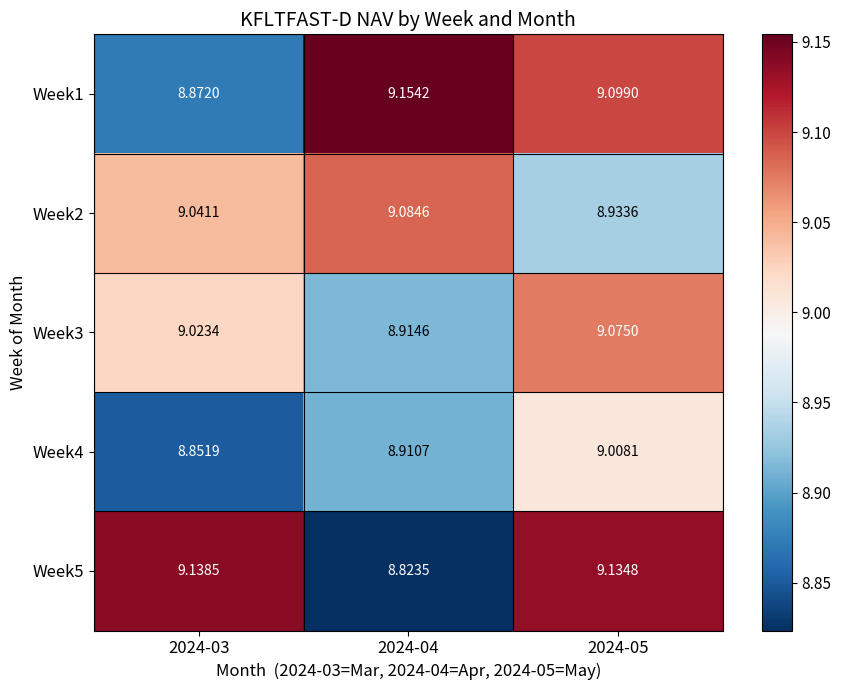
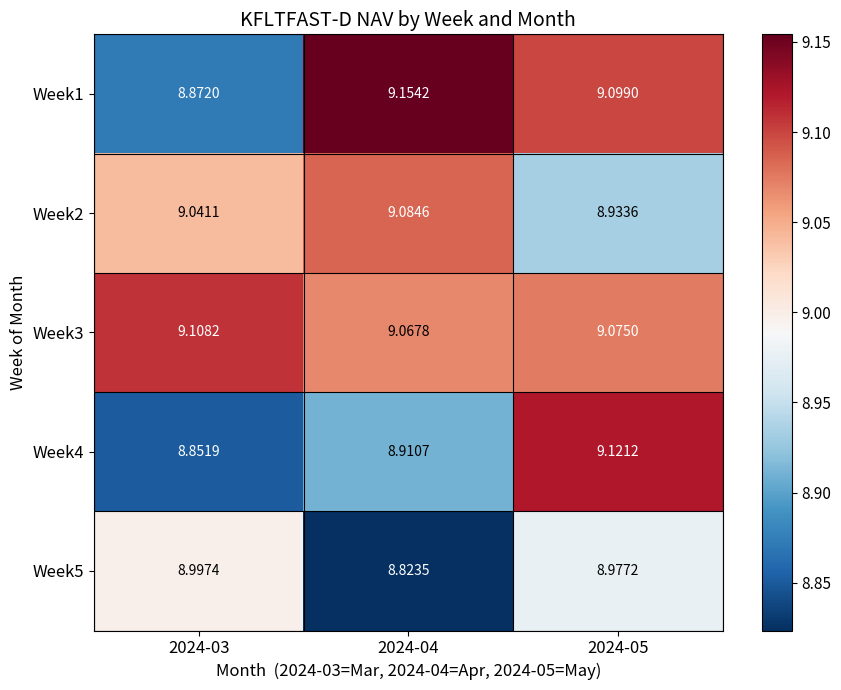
  {
    "Week1": {
      "2024-03": 8.8720,
      "2024-04": 9.1542,
      "2024-05": 9.0990
    },
    "Week2": {
      "2024-03": 9.0411,
      "2024-04": 9.0846,
      "2024-05": 8.9336
    },
    "Week3": {
-     "2024-03": 9.0234,
-     "2024-04": 8.9146,
+     "2024-03": 9.1082,
+     "2024-04": 9.0678,
      "2024-05": 9.0750
    },
    "Week4": {
      "2024-03": 8.8519,
      "2024-04": 8.9107,
-     "2024-05": 9.0081
+     "2024-05": 9.1212
    },
    "Week5": {
-     "2024-03": 9.1385,
+     "2024-03": 8.9974,
      "2024-04": 8.8235,
-     "2024-05": 9.1348
+     "2024-05": 8.9772
    }
  }
